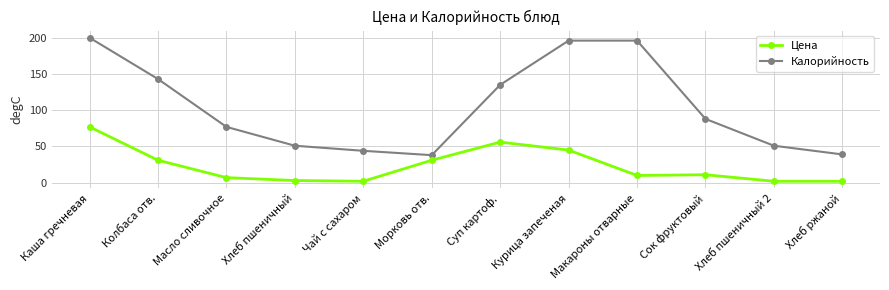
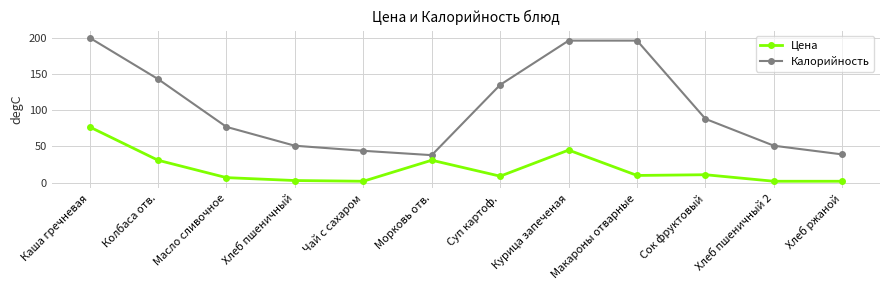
  {
    "Цена": {
      "Каша гречневая": 80,
      "Колбаса отв.": 30,
      "Масло сливочное": 10,
      "Хлеб пшеничный": 0,
      "Чай с сахаром": 0,
      "Морковь отв.": 30,
-     "Суп картоф.": 60,
+     "Суп картоф.": 10,
      "Курица запеченая": 50,
      "Макароны отварные": 10,
      "Сок фруктовый": 10,
      "Хлеб пшеничный 2": 0,
      "Хлеб ржаной": 0
    },
    "Калорийность": {
      "Каша гречневая": 200,
      "Колбаса отв.": 140,
      "Масло сливочное": 80,
      "Хлеб пшеничный": 50,
      "Чай с сахаром": 40,
      "Морковь отв.": 40,
      "Суп картоф.": 140,
      "Курица запеченая": 200,
      "Макароны отварные": 200,
      "Сок фруктовый": 90,
      "Хлеб пшеничный 2": 50,
      "Хлеб ржаной": 40
    }
  }
